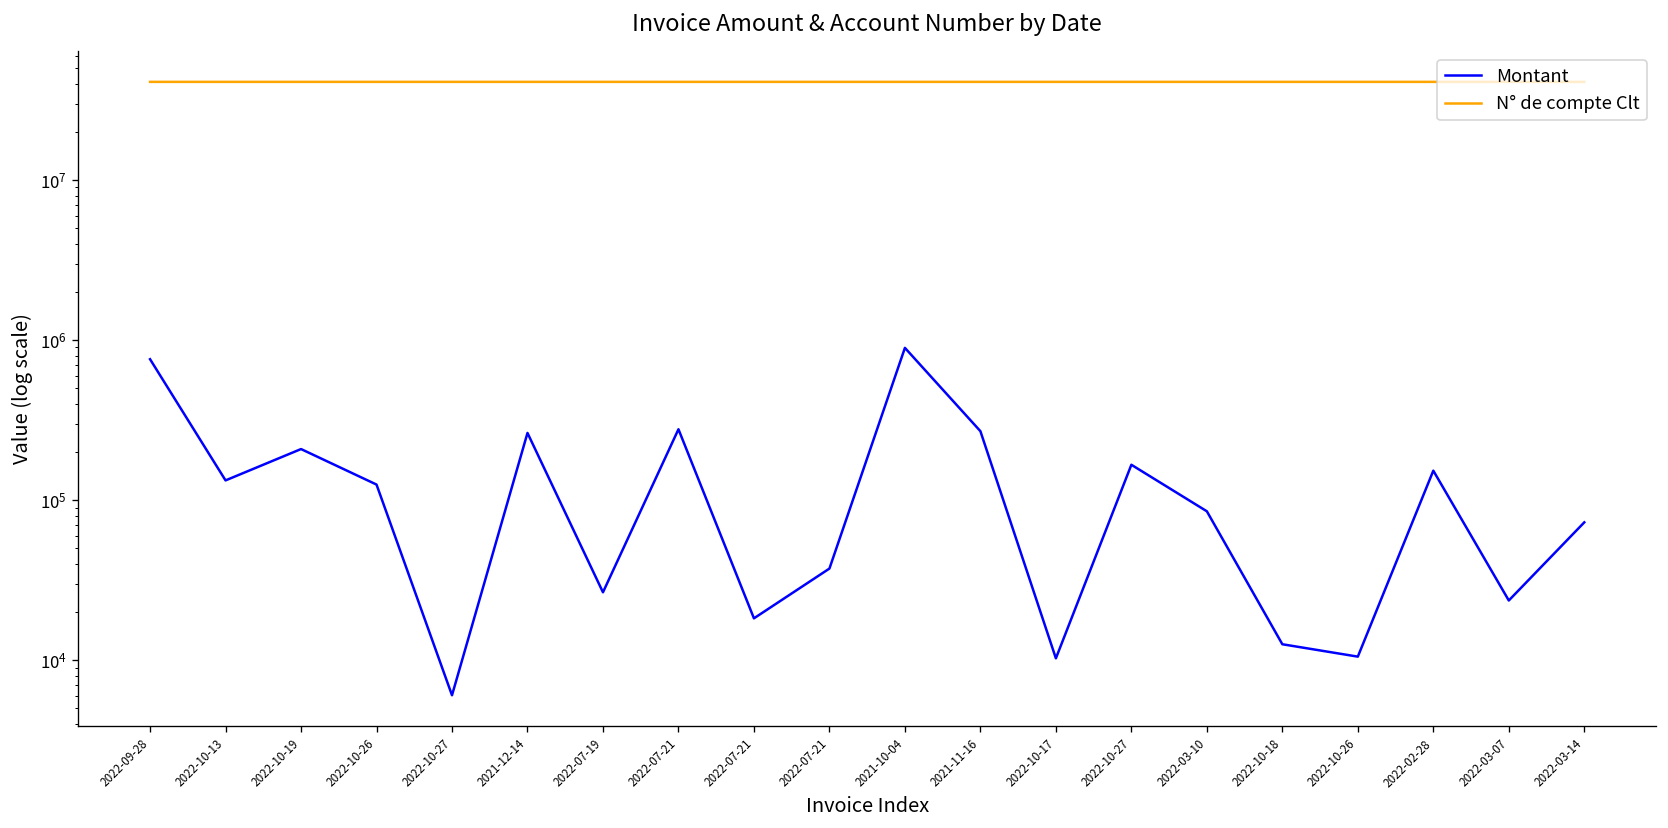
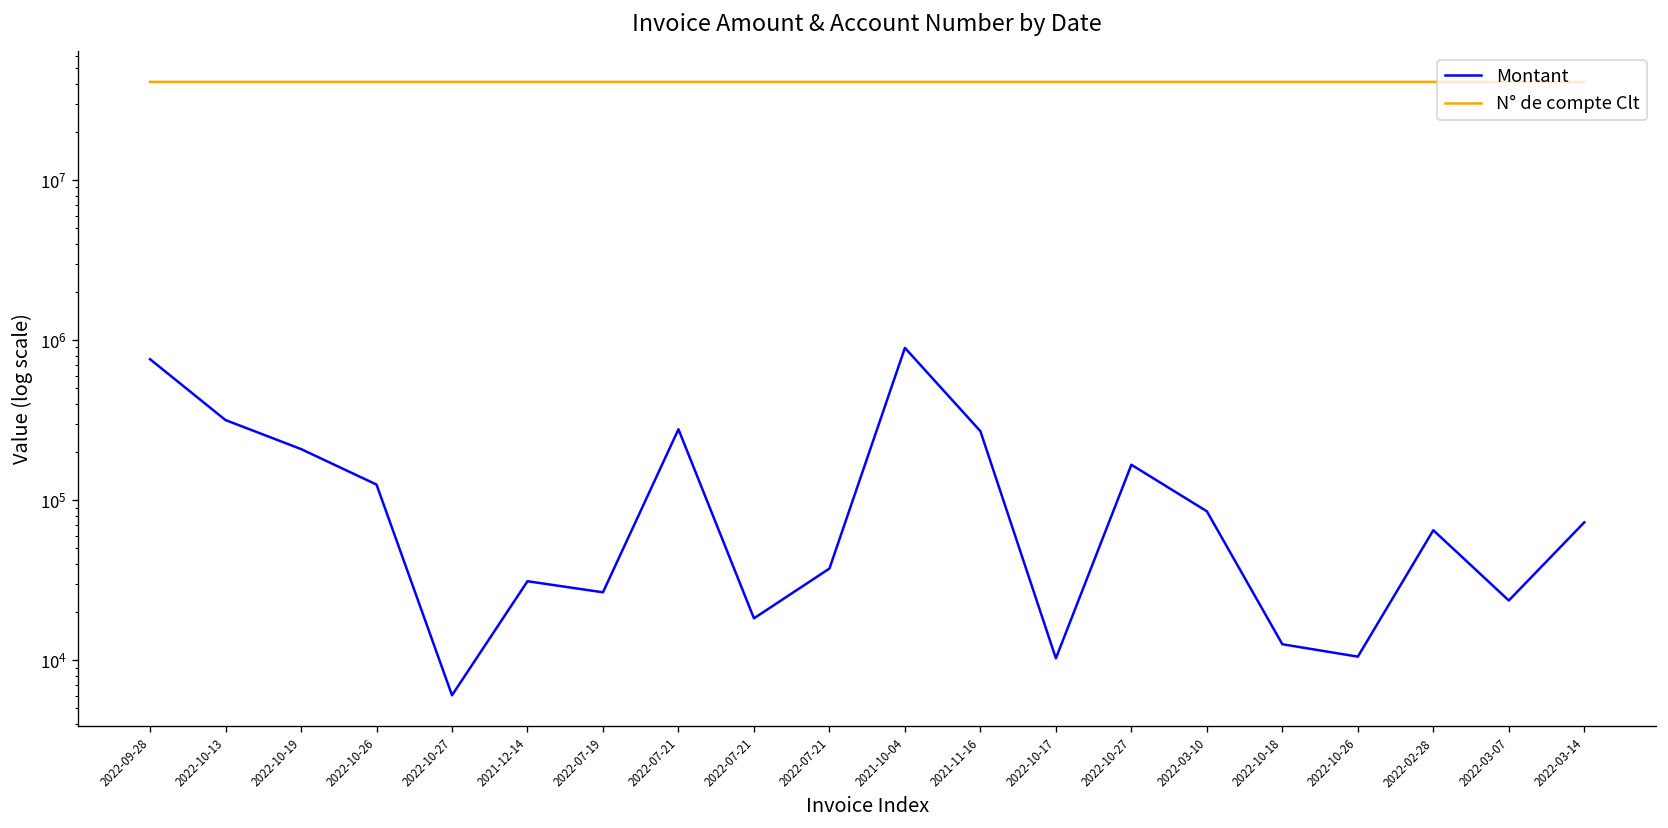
  {
    "Montant": {
      "2022-09-28": 800000,
-     "2022-10-13": 130000,
+     "2022-10-13": 320000,
      "2022-10-19": 210000,
-     "2021-12-14": 260000,
+     "2021-12-14": 31000,
      "2022-07-19": 27000,
      "2021-10-04": 900000,
      "2021-11-16": 270000,
      "2022-10-17": 10000,
      "2022-03-10": 90000,
      "2022-10-18": 13000,
-     "2022-02-28": 150000,
+     "2022-02-28": 60000,
      "2022-03-07": 24000,
      "2022-03-14": 70000
    },
    "N° de compte Clt": {
      "2022-09-28": 41000000,
      "2022-10-13": 41000000,
      "2022-10-19": 41000000,
      "2021-12-14": 41000000,
      "2022-07-19": 41000000,
      "2021-10-04": 41000000,
      "2021-11-16": 41000000,
      "2022-10-17": 41000000,
      "2022-03-10": 41000000,
      "2022-10-18": 41000000,
      "2022-02-28": 41000000
    }
  }
